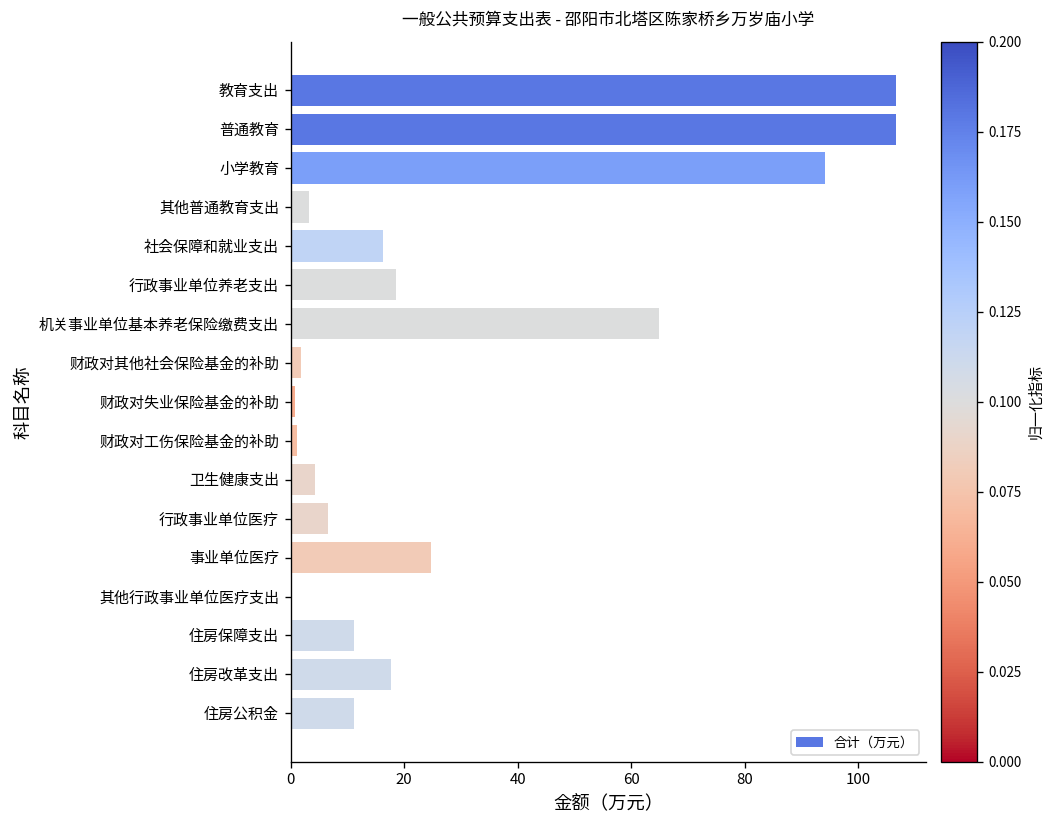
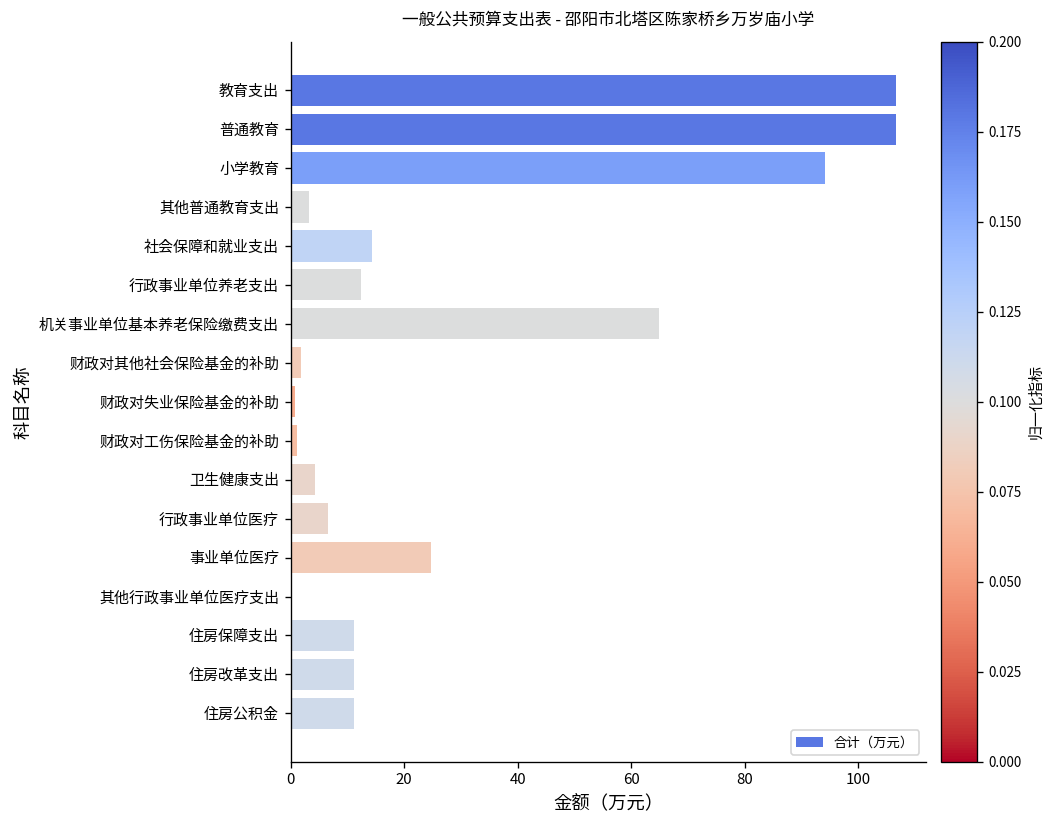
  {
    "教育支出": 107,
    "普通教育": 107,
    "小学教育": 94,
    "其他普通教育支出": 3,
-   "社会保障和就业支出": 16,
-   "行政事业单位养老支出": 19,
+   "社会保障和就业支出": 14,
+   "行政事业单位养老支出": 12,
    "机关事业单位基本养老保险缴费支出": 65,
    "财政对其他社会保险基金的补助": 2,
    "财政对失业保险基金的补助": 1,
    "财政对工伤保险基金的补助": 1,
    "卫生健康支出": 4,
    "行政事业单位医疗": 7,
    "事业单位医疗": 25,
    "住房保障支出": 11,
-   "住房改革支出": 18,
+   "住房改革支出": 11,
    "住房公积金": 11
  }
